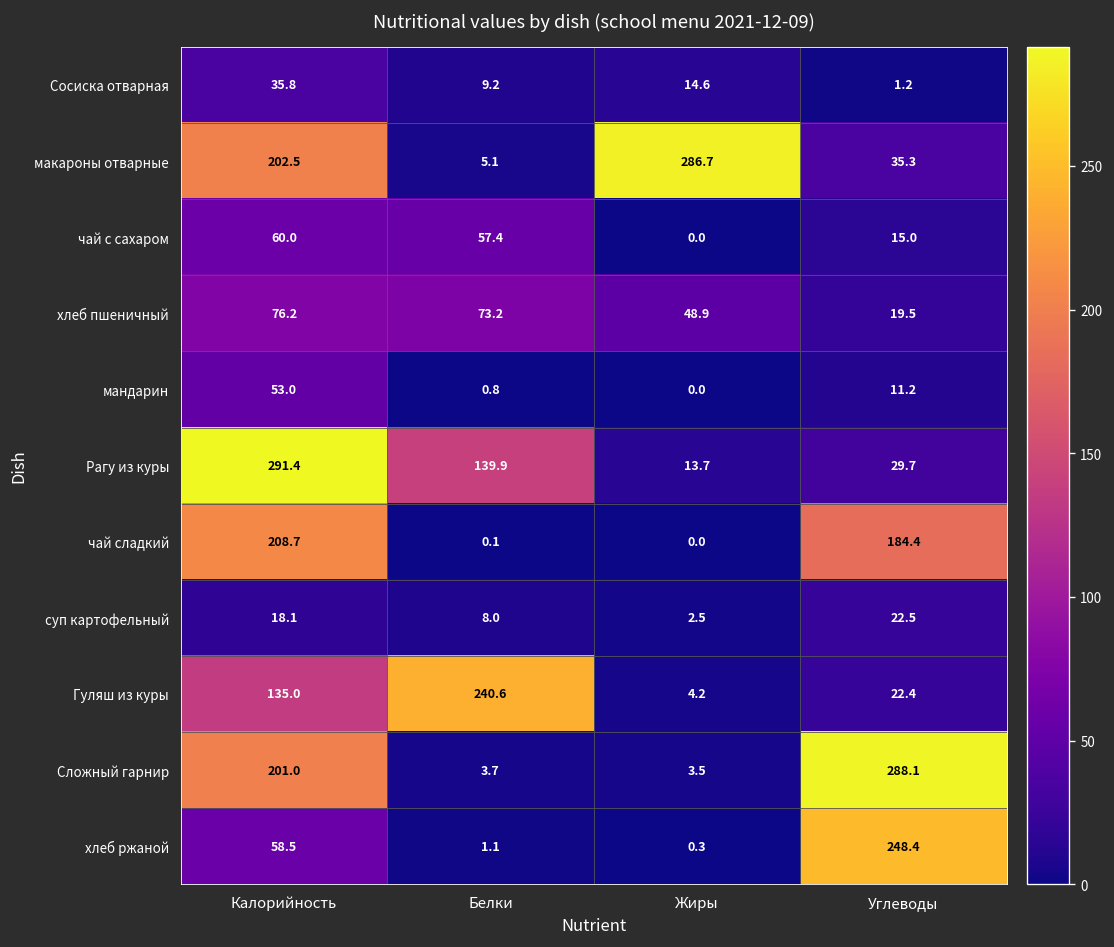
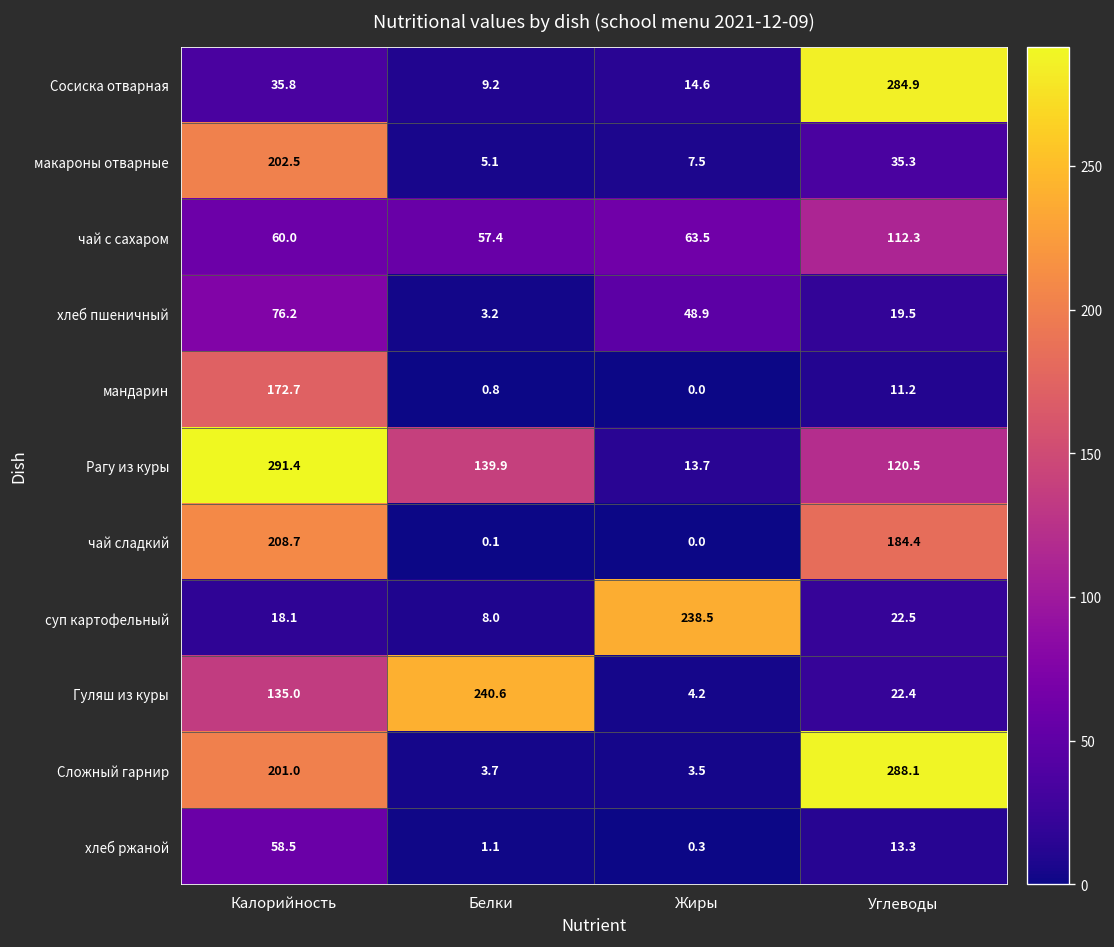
  {
    "Сосиска отварная": {
      "Калорийность": 35.8,
      "Белки": 9.2,
      "Жиры": 14.6,
-     "Углеводы": 1.2
+     "Углеводы": 284.9
    },
    "макароны отварные": {
      "Калорийность": 202.5,
      "Белки": 5.1,
-     "Жиры": 286.7,
+     "Жиры": 7.5,
      "Углеводы": 35.3
    },
    "чай с сахаром": {
      "Калорийность": 60.0,
      "Белки": 57.4,
-     "Жиры": 0.0,
-     "Углеводы": 15.0
+     "Жиры": 63.5,
+     "Углеводы": 112.3
    },
    "хлеб пшеничный": {
      "Калорийность": 76.2,
-     "Белки": 73.2,
+     "Белки": 3.2,
      "Жиры": 48.9,
      "Углеводы": 19.5
    },
    "мандарин": {
-     "Калорийность": 53.0,
+     "Калорийность": 172.7,
      "Белки": 0.8,
      "Жиры": 0.0,
      "Углеводы": 11.2
    },
    "Рагу из куры": {
      "Калорийность": 291.4,
      "Белки": 139.9,
      "Жиры": 13.7,
-     "Углеводы": 29.7
+     "Углеводы": 120.5
    },
    "чай сладкий": {
      "Калорийность": 208.7,
      "Белки": 0.1,
      "Жиры": 0.0,
      "Углеводы": 184.4
    },
    "суп картофельный": {
      "Калорийность": 18.1,
      "Белки": 8.0,
-     "Жиры": 2.5,
+     "Жиры": 238.5,
      "Углеводы": 22.5
    },
    "Гуляш из куры": {
      "Калорийность": 135.0,
      "Белки": 240.6,
      "Жиры": 4.2,
      "Углеводы": 22.4
    },
    "Сложный гарнир": {
      "Калорийность": 201.0,
      "Белки": 3.7,
      "Жиры": 3.5,
      "Углеводы": 288.1
    },
    "хлеб ржаной": {
      "Калорийность": 58.5,
      "Белки": 1.1,
      "Жиры": 0.3,
-     "Углеводы": 248.4
+     "Углеводы": 13.3
    }
  }
